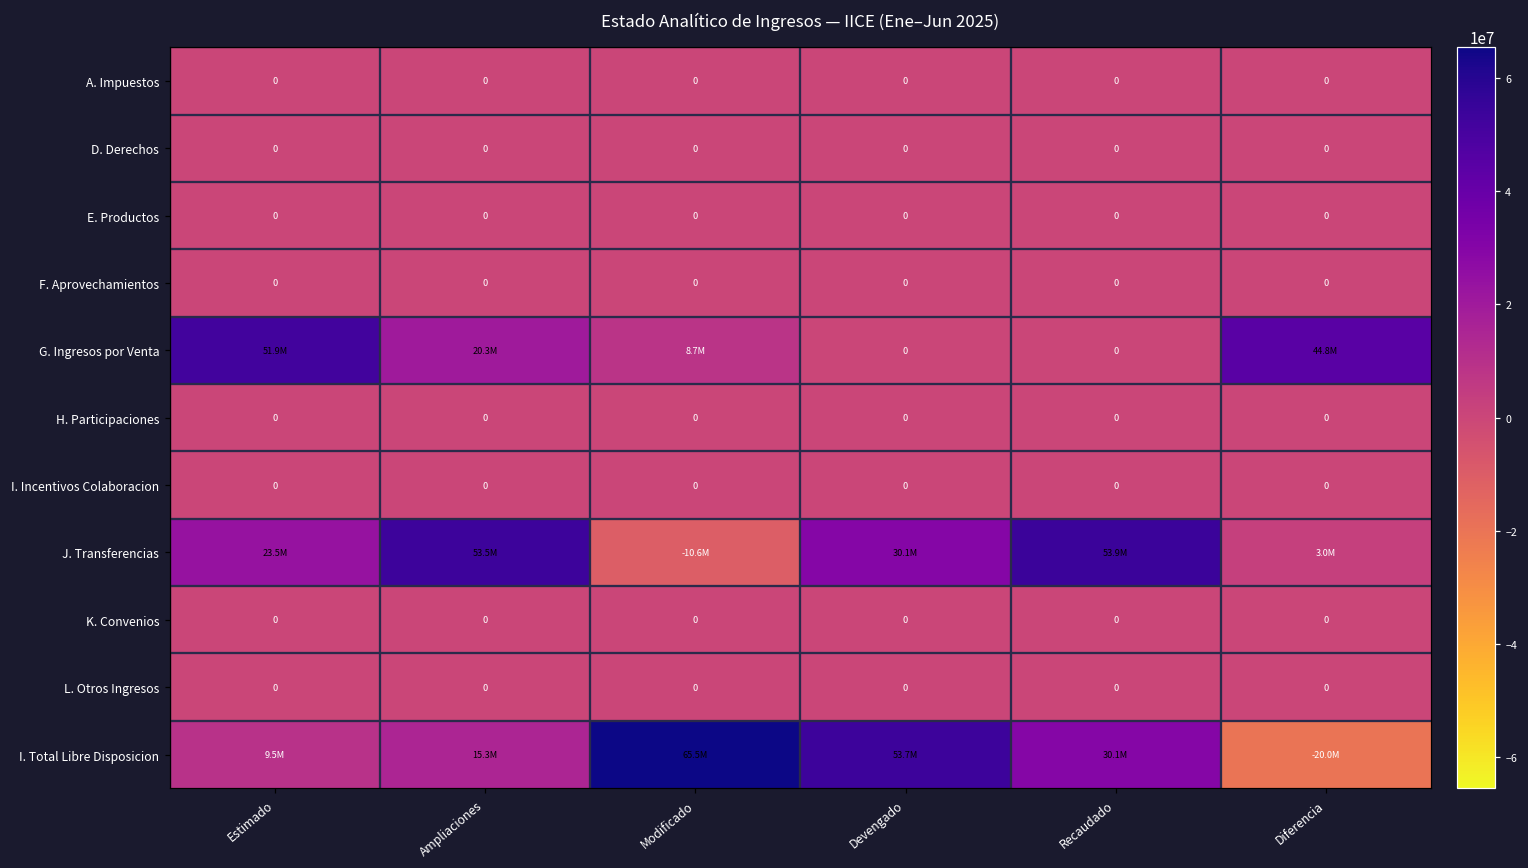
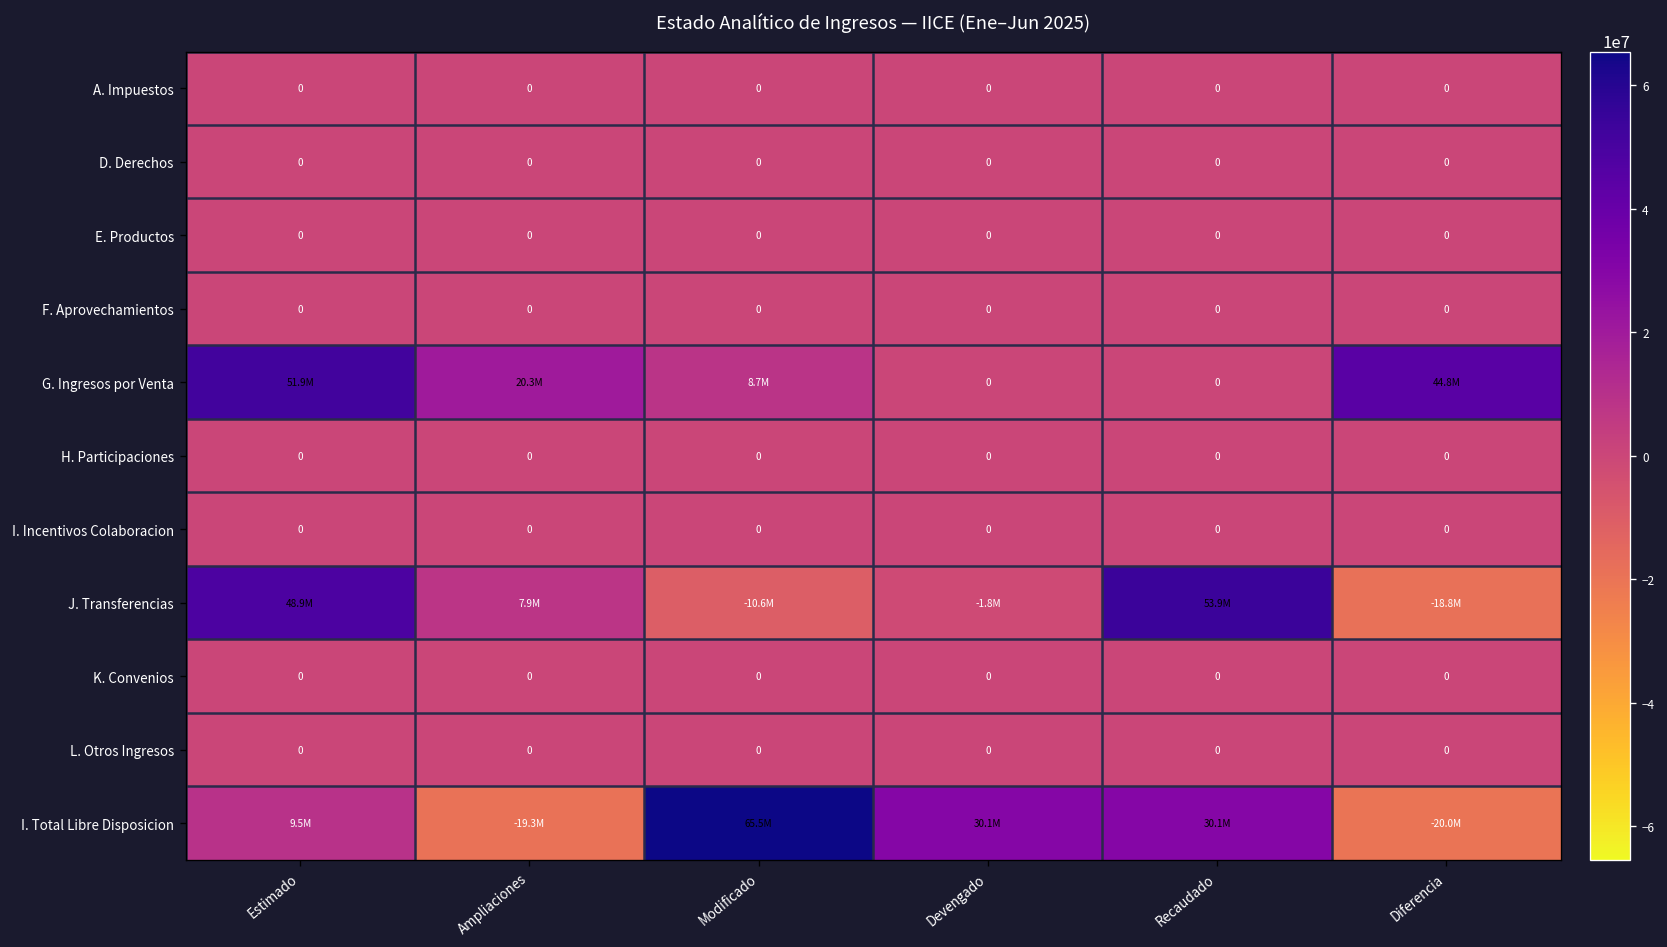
  {
    "A. Impuestos": {
      "Estimado": "0",
      "Ampliaciones": "0",
      "Modificado": "0",
      "Devengado": "0",
      "Recaudado": "0",
      "Diferencia": "0"
    },
    "D. Derechos": {
      "Estimado": "0",
      "Ampliaciones": "0",
      "Modificado": "0",
      "Devengado": "0",
      "Recaudado": "0",
      "Diferencia": "0"
    },
    "E. Productos": {
      "Estimado": "0",
      "Ampliaciones": "0",
      "Modificado": "0",
      "Devengado": "0",
      "Recaudado": "0",
      "Diferencia": "0"
    },
    "F. Aprovechamientos": {
      "Estimado": "0",
      "Ampliaciones": "0",
      "Modificado": "0",
      "Devengado": "0",
      "Recaudado": "0",
      "Diferencia": "0"
    },
    "G. Ingresos por Venta": {
      "Estimado": "51.9M",
      "Ampliaciones": "20.3M",
      "Modificado": "8.7M",
      "Devengado": "0",
      "Recaudado": "0",
      "Diferencia": "44.8M"
    },
    "H. Participaciones": {
      "Estimado": "0",
      "Ampliaciones": "0",
      "Modificado": "0",
      "Devengado": "0",
      "Recaudado": "0",
      "Diferencia": "0"
    },
    "I. Incentivos Colaboracion": {
      "Estimado": "0",
      "Ampliaciones": "0",
      "Modificado": "0",
      "Devengado": "0",
      "Recaudado": "0",
      "Diferencia": "0"
    },
    "J. Transferencias": {
-     "Estimado": "23.5M",
-     "Ampliaciones": "53.5M",
+     "Estimado": "48.9M",
+     "Ampliaciones": "7.9M",
      "Modificado": "-10.6M",
-     "Devengado": "30.1M",
+     "Devengado": "-1.8M",
      "Recaudado": "53.9M",
-     "Diferencia": "3.0M"
+     "Diferencia": "-18.8M"
    },
    "K. Convenios": {
      "Estimado": "0",
      "Ampliaciones": "0",
      "Modificado": "0",
      "Devengado": "0",
      "Recaudado": "0",
      "Diferencia": "0"
    },
    "L. Otros Ingresos": {
      "Estimado": "0",
      "Ampliaciones": "0",
      "Modificado": "0",
      "Devengado": "0",
      "Recaudado": "0",
      "Diferencia": "0"
    },
    "I. Total Libre Disposicion": {
      "Estimado": "9.5M",
-     "Ampliaciones": "15.3M",
+     "Ampliaciones": "-19.3M",
      "Modificado": "65.5M",
-     "Devengado": "53.7M",
+     "Devengado": "30.1M",
      "Recaudado": "30.1M",
      "Diferencia": "-20.0M"
    }
  }
